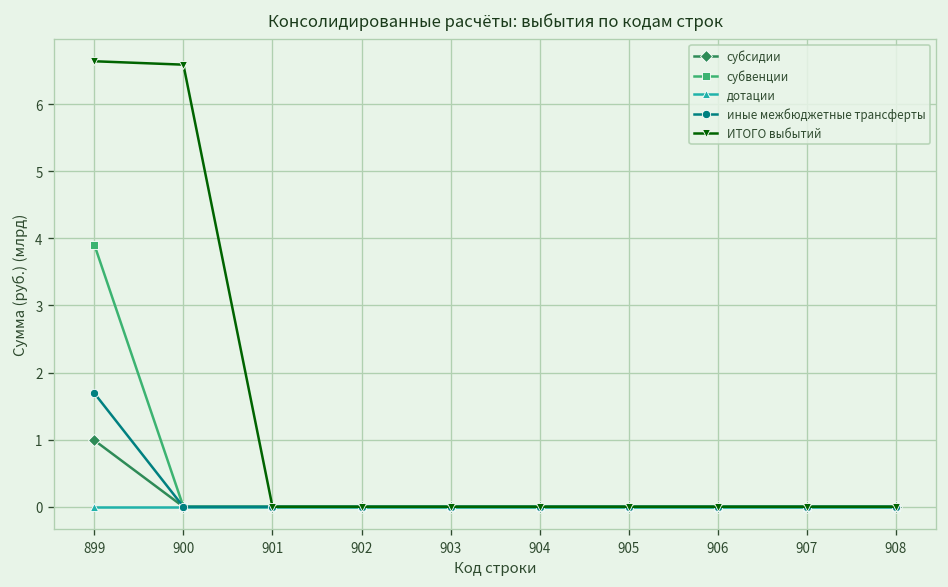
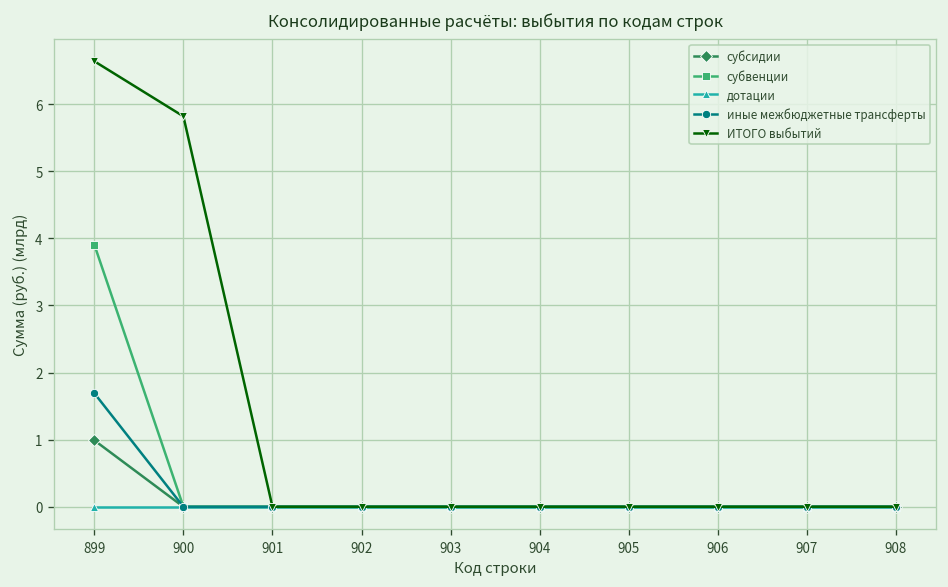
  {
    "дотации": {
      "899": 0.0
    },
    "иные межбюджетные трансферты": {
      "899": 1.7
    },
    "ИТОГО выбытий": {
      "899": 6.6,
-     "900": 6.6
+     "900": 5.8
    }
  }
